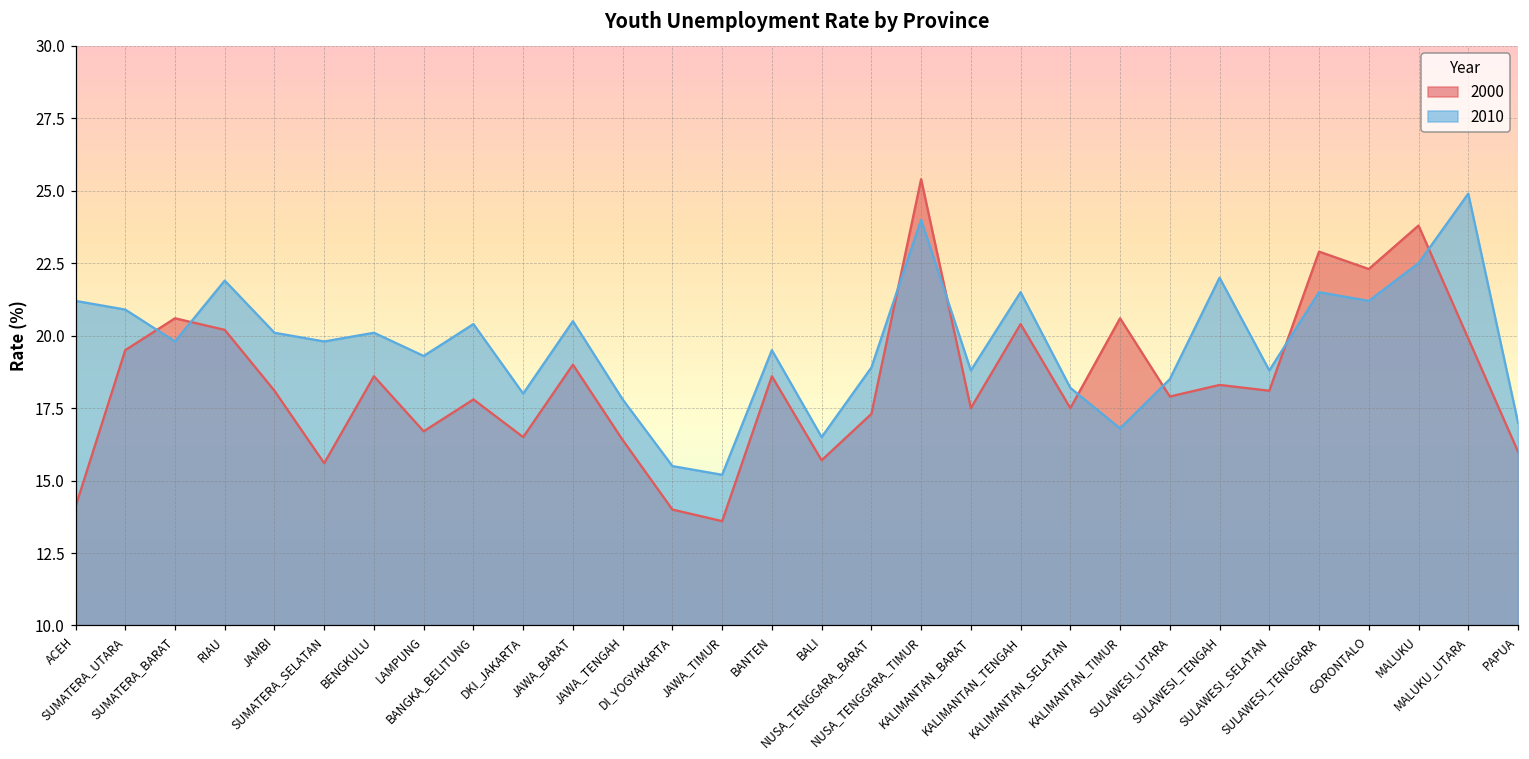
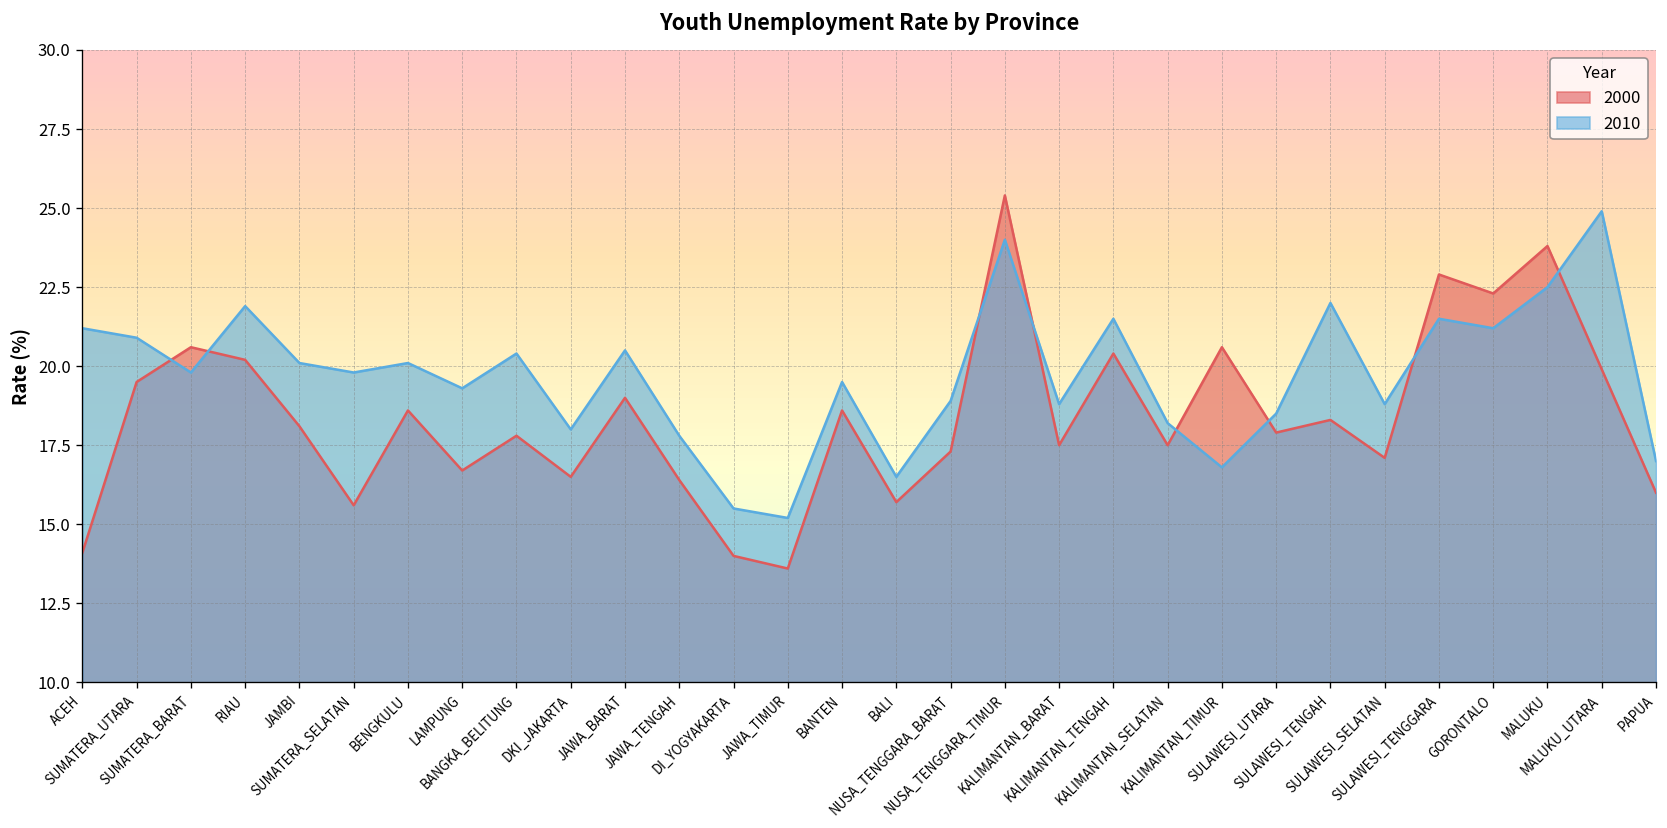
  {
    "2000": {
      "ACEH": 14.1,
      "SUMATERA_UTARA": 19.5,
      "SUMATERA_BARAT": 20.6,
      "RIAU": 20.2,
      "JAMBI": 18.1,
      "SUMATERA_SELATAN": 15.6,
      "BENGKULU": 18.6,
      "LAMPUNG": 16.7,
      "BANGKA_BELITUNG": 17.8,
      "DKI_JAKARTA": 16.5,
      "JAWA_BARAT": 19.0,
      "JAWA_TENGAH": 16.4,
      "DI_YOGYAKARTA": 14.0,
      "JAWA_TIMUR": 13.6,
      "BANTEN": 18.6,
      "BALI": 15.7,
      "NUSA_TENGGARA_BARAT": 17.3,
      "NUSA_TENGGARA_TIMUR": 25.4,
      "KALIMANTAN_BARAT": 17.5,
      "KALIMANTAN_TENGAH": 20.4,
      "KALIMANTAN_SELATAN": 17.5,
      "KALIMANTAN_TIMUR": 20.6,
      "SULAWESI_UTARA": 17.9,
      "SULAWESI_TENGAH": 18.3,
-     "SULAWESI_SELATAN": 18.1,
+     "SULAWESI_SELATAN": 17.1,
      "SULAWESI_TENGGARA": 22.9,
      "GORONTALO": 22.3,
      "MALUKU": 23.8,
      "MALUKU_UTARA": 19.9,
      "PAPUA": 16.0
    },
    "2010": {
      "ACEH": 21.2,
      "SUMATERA_UTARA": 20.9,
      "SUMATERA_BARAT": 19.8,
      "RIAU": 21.9,
      "JAMBI": 20.1,
      "SUMATERA_SELATAN": 19.8,
      "BENGKULU": 20.1,
      "LAMPUNG": 19.3,
      "BANGKA_BELITUNG": 20.4,
      "DKI_JAKARTA": 18.0,
      "JAWA_BARAT": 20.5,
      "JAWA_TENGAH": 17.8,
      "DI_YOGYAKARTA": 15.5,
      "JAWA_TIMUR": 15.2,
      "BANTEN": 19.5,
      "BALI": 16.5,
      "NUSA_TENGGARA_BARAT": 18.9,
      "NUSA_TENGGARA_TIMUR": 24.0,
      "KALIMANTAN_BARAT": 18.8,
      "KALIMANTAN_TENGAH": 21.5,
      "KALIMANTAN_SELATAN": 18.2,
      "KALIMANTAN_TIMUR": 16.8,
      "SULAWESI_UTARA": 18.5,
      "SULAWESI_TENGAH": 22.0,
      "SULAWESI_SELATAN": 18.8,
      "SULAWESI_TENGGARA": 21.5,
      "GORONTALO": 21.2,
      "MALUKU": 22.5,
      "MALUKU_UTARA": 24.9,
      "PAPUA": 17.0
    }
  }
